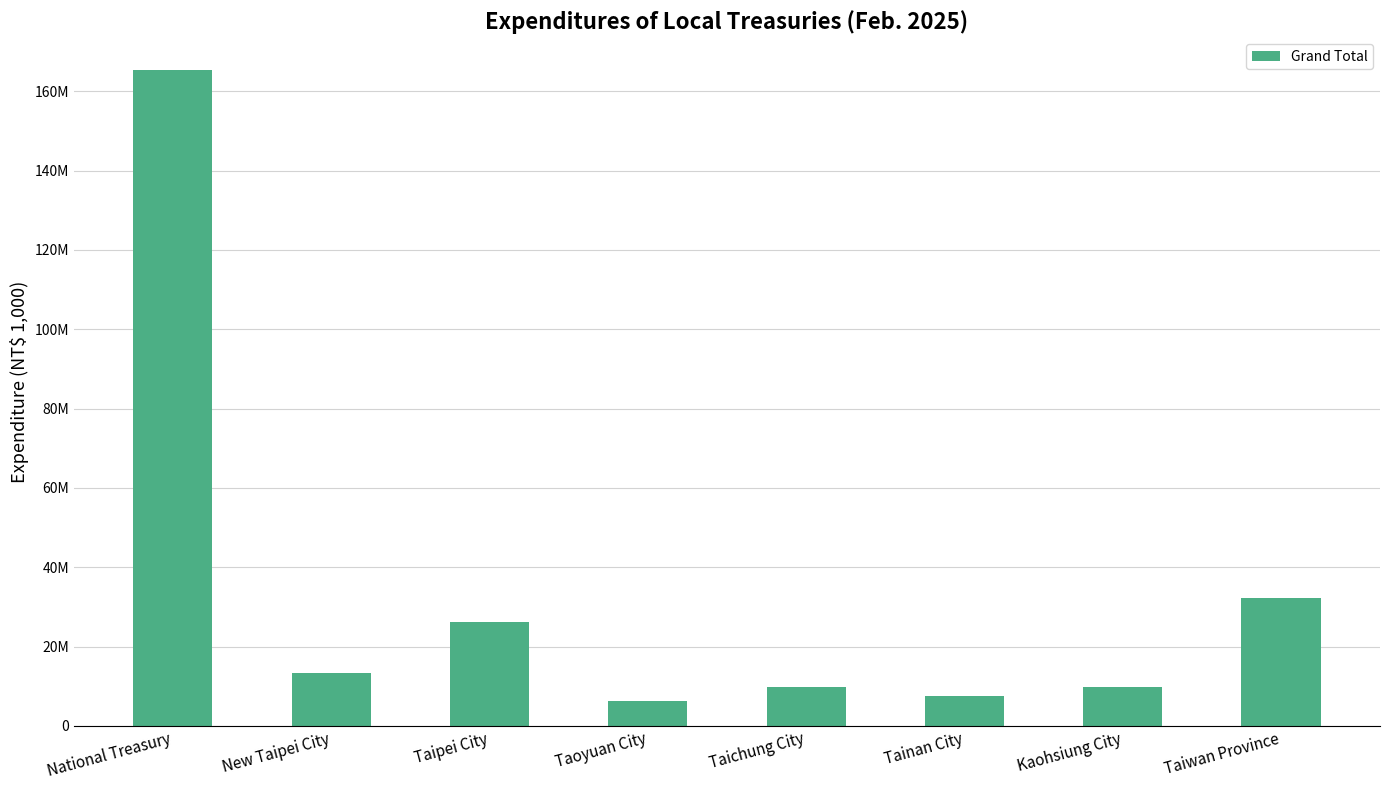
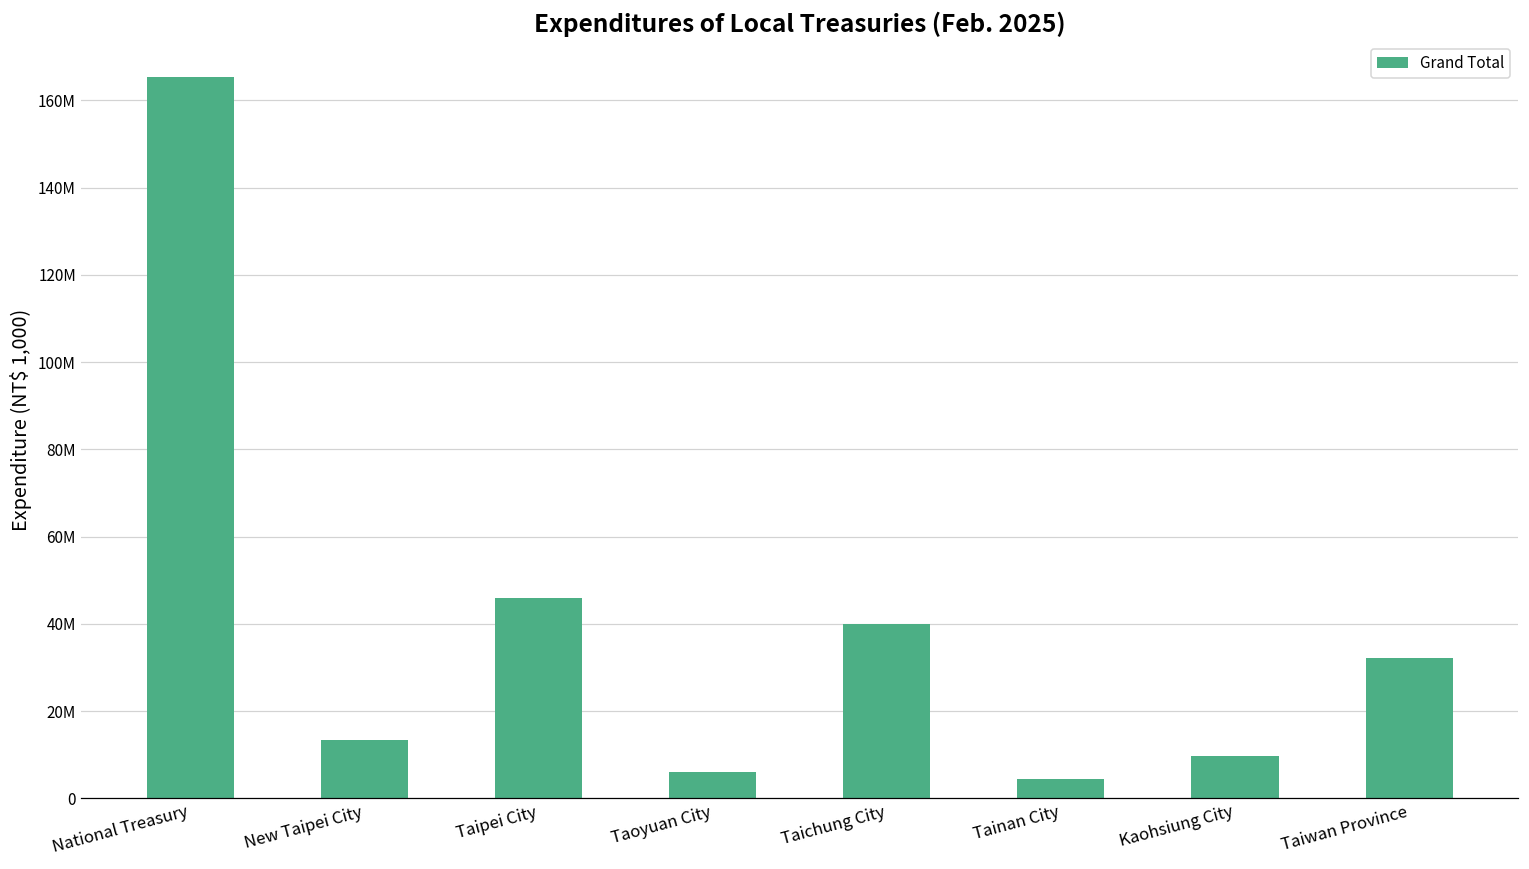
  {
    "National Treasury": 165000000,
    "New Taipei City": 13000000,
-   "Taipei City": 26000000,
+   "Taipei City": 46000000,
    "Taoyuan City": 6000000,
-   "Taichung City": 10000000,
-   "Tainan City": 7000000,
+   "Taichung City": 40000000,
+   "Tainan City": 5000000,
    "Kaohsiung City": 10000000,
    "Taiwan Province": 32000000
  }
